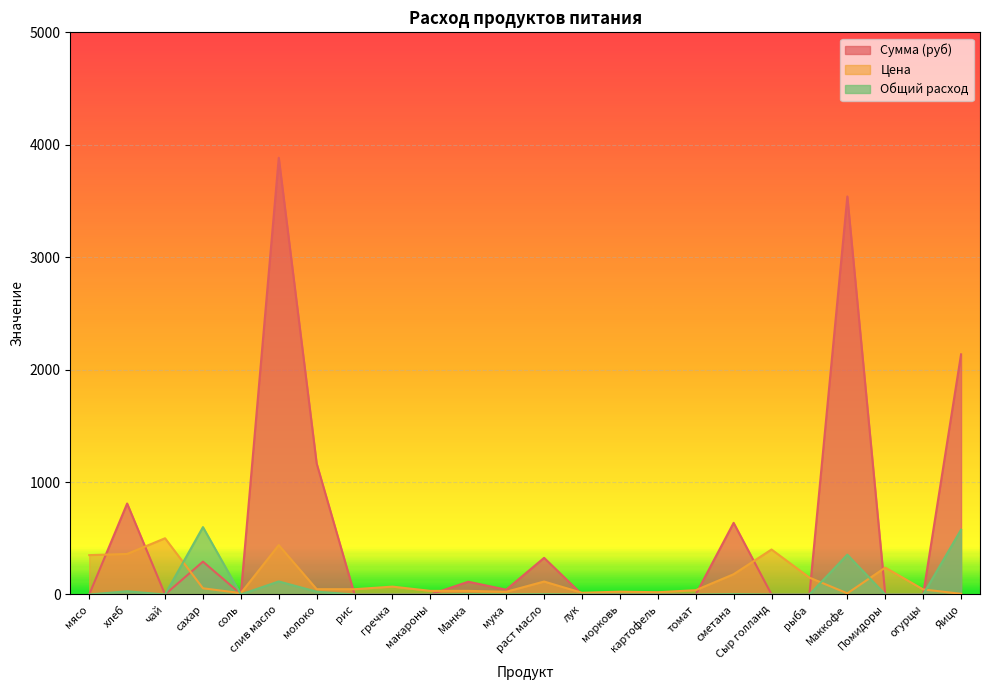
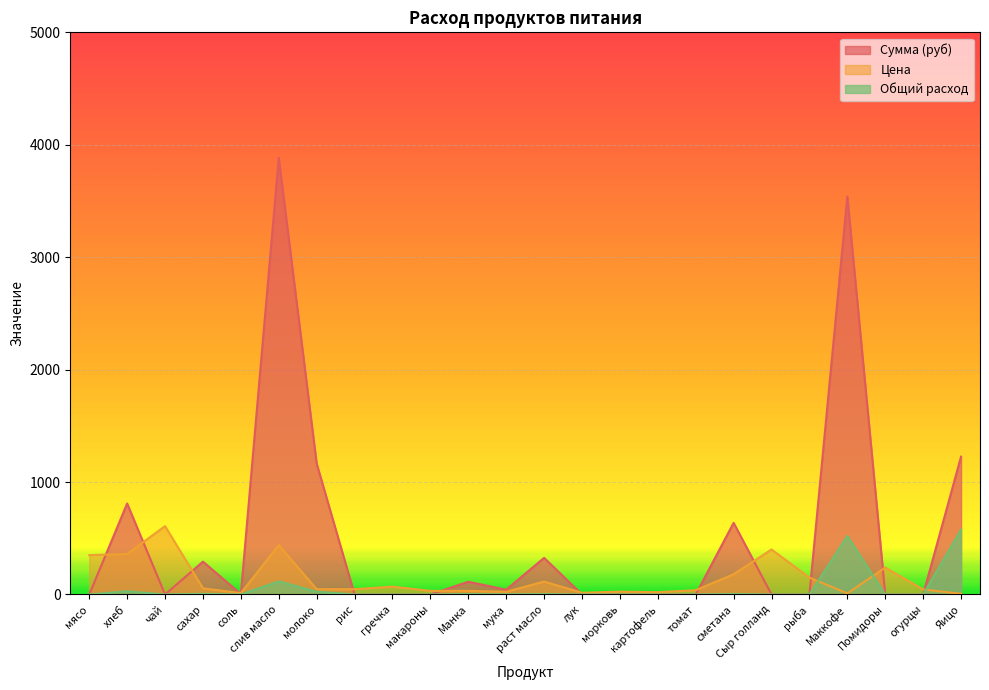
  {
    "Сумма (руб)": {
      "хлеб": 810,
      "сахар": 290,
      "слив масло": 3880,
      "молоко": 1160,
      "Манка": 110,
      "раст масло": 330,
      "сметана": 640,
      "Маккофе": 3540,
-     "Яицо": 2140
+     "Яицо": 1230
    },
    "Цена": {
      "мясо": 350,
      "хлеб": 360,
-     "чай": 500,
+     "чай": 610,
      "сахар": 60,
      "слив масло": 440,
      "рис": 50,
      "гречка": 70,
      "макароны": 30,
      "Манка": 30,
      "раст масло": 120,
      "морковь": 30,
      "томат": 40,
      "сметана": 180,
      "Сыр голланд": 400,
      "рыба": 150,
      "Маккофе": 10,
      "Помидоры": 240,
      "огурцы": 50,
      "Яицо": 10
    },
    "Общий расход": {
      "хлеб": 30,
-     "сахар": 600,
+     "сахар": 10,
      "слив масло": 120,
      "Манка": 0,
      "раст масло": 0,
      "сметана": 0,
-     "Маккофе": 350,
+     "Маккофе": 520,
      "Яицо": 580
    }
  }
